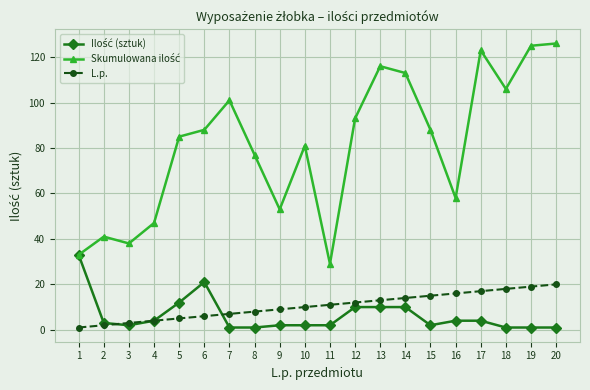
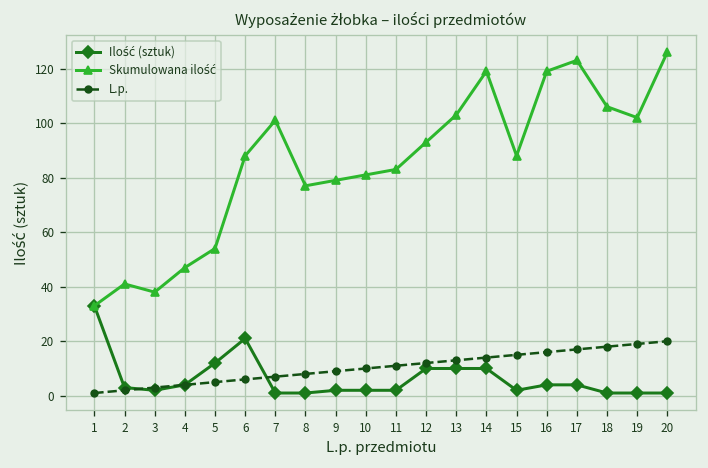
  {
    "Skumulowana ilość": {
      "2": 41,
      "3": 38,
      "4": 47,
-     "5": 85,
+     "5": 54,
      "6": 88,
      "7": 101,
      "8": 77,
-     "9": 53,
+     "9": 79,
      "10": 81,
-     "11": 29,
+     "11": 83,
      "12": 93,
-     "13": 116,
-     "14": 113,
+     "13": 103,
+     "14": 119,
      "15": 88,
-     "16": 58,
+     "16": 119,
      "17": 123,
      "18": 106,
-     "19": 125,
+     "19": 102,
      "20": 126
    }
  }
